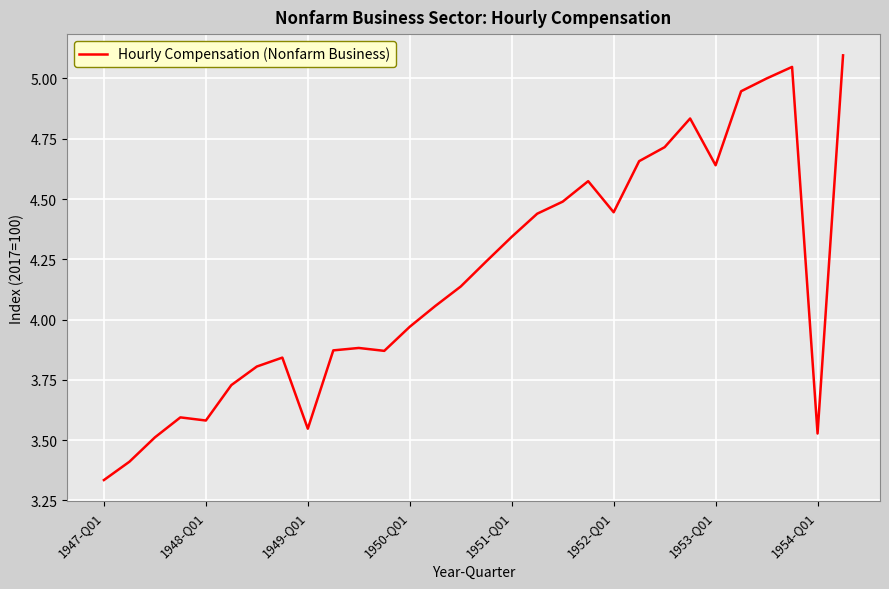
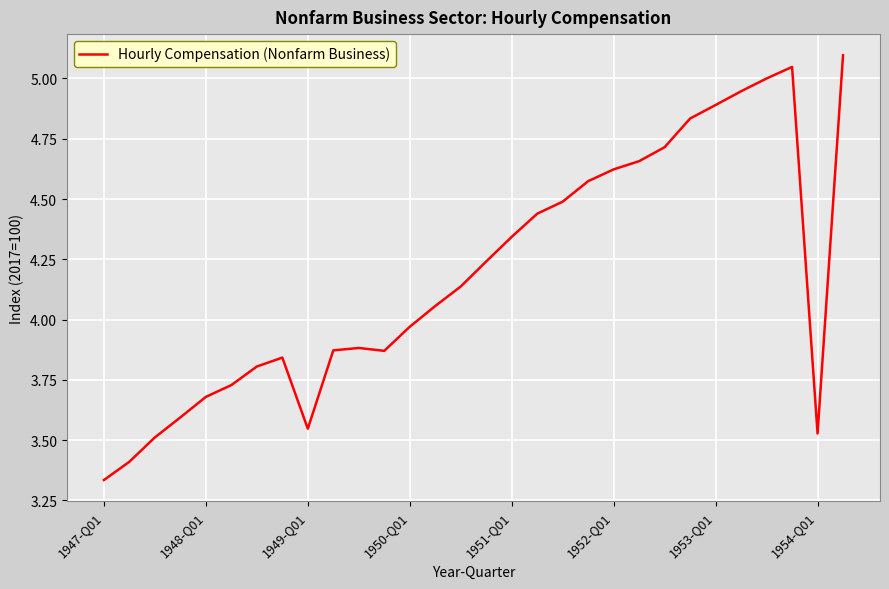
  {
    "1947-Q01": 3.33,
-   "1948-Q01": 3.58,
+   "1948-Q01": 3.68,
    "1949-Q01": 3.55,
    "1950-Q01": 3.97,
    "1951-Q01": 4.34,
-   "1952-Q01": 4.45,
-   "1953-Q01": 4.64,
+   "1952-Q01": 4.62,
+   "1953-Q01": 4.89,
    "1954-Q01": 3.53
  }
